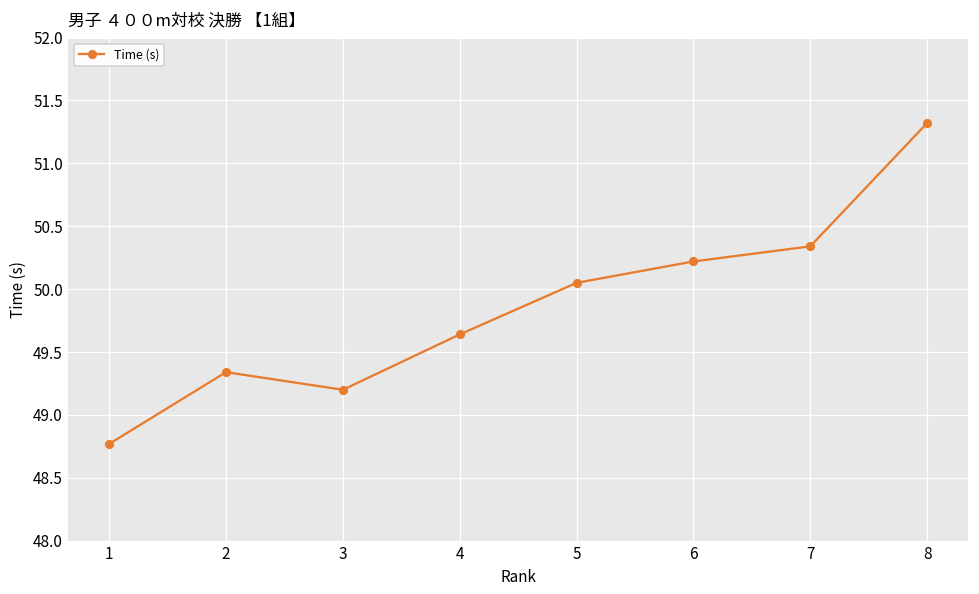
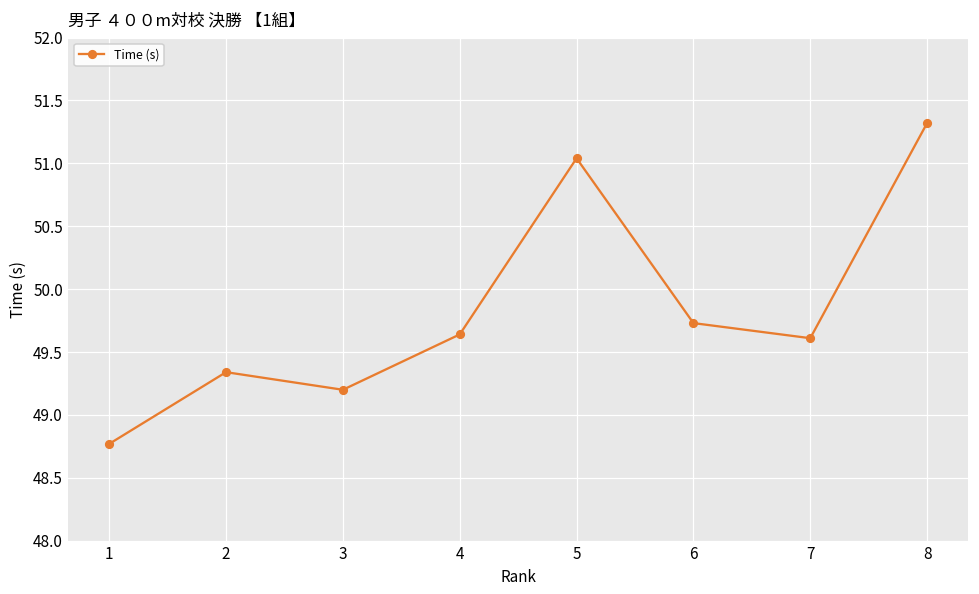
  {
    "1": 48.77,
    "2": 49.34,
    "3": 49.20,
    "4": 49.64,
-   "5": 50.05,
-   "6": 50.22,
-   "7": 50.34,
+   "5": 51.04,
+   "6": 49.73,
+   "7": 49.61,
    "8": 51.32
  }
